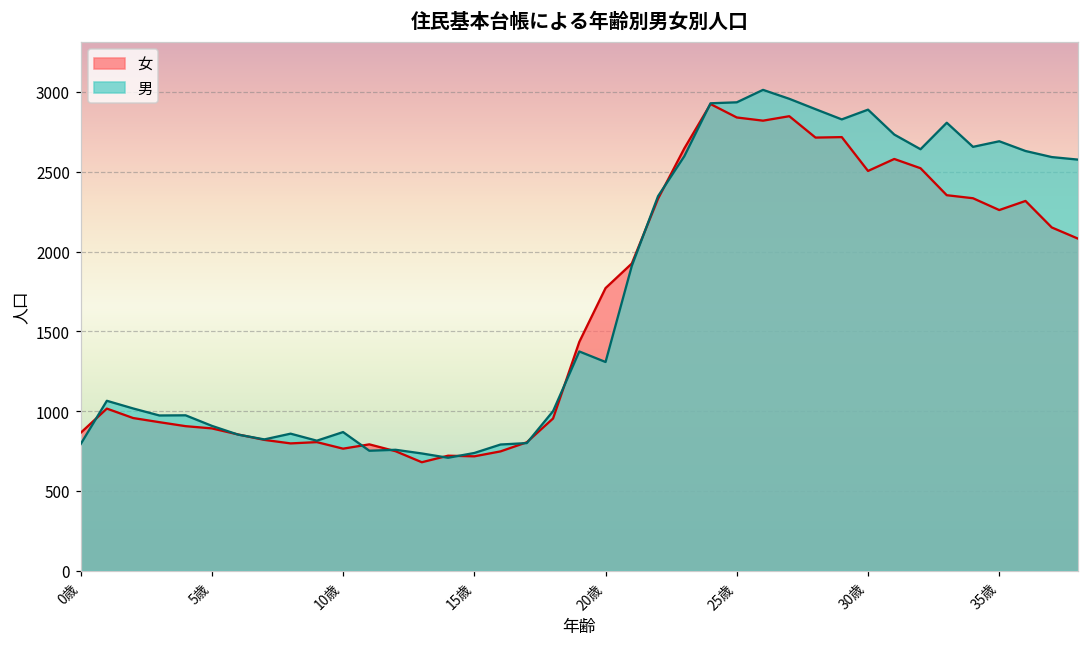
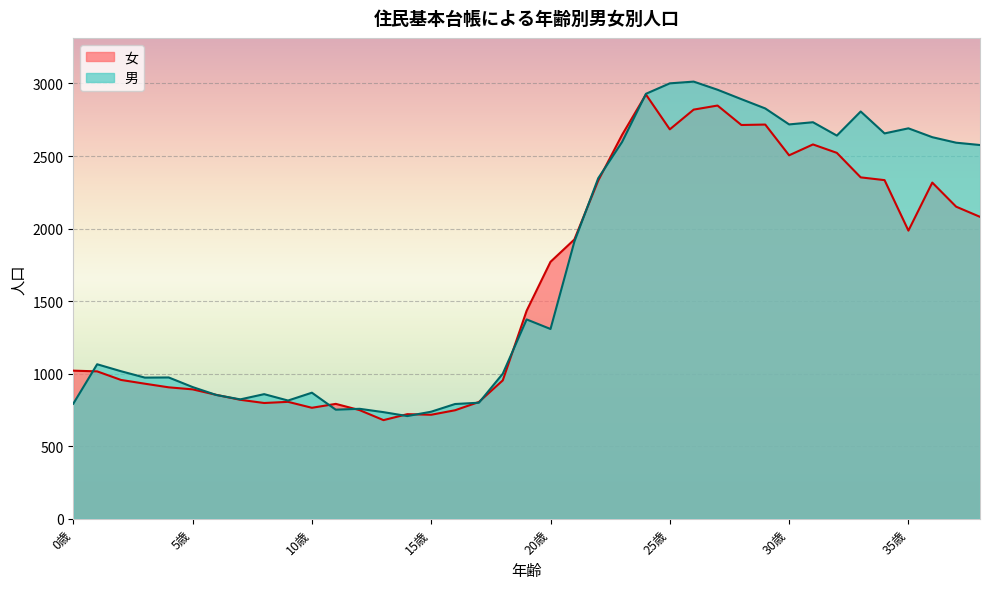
  {
    "女": {
-     "0歳": 860,
+     "0歳": 1020,
      "10歳": 770,
      "15歳": 720,
      "20歳": 1770,
-     "25歳": 2840,
+     "25歳": 2680,
      "30歳": 2510,
-     "35歳": 2260
+     "35歳": 1990
    },
    "男": {
      "0歳": 790,
      "10歳": 870,
      "15歳": 740,
      "20歳": 1310,
-     "25歳": 2940,
-     "30歳": 2890,
+     "25歳": 3000,
+     "30歳": 2720,
      "35歳": 2690
    }
  }
